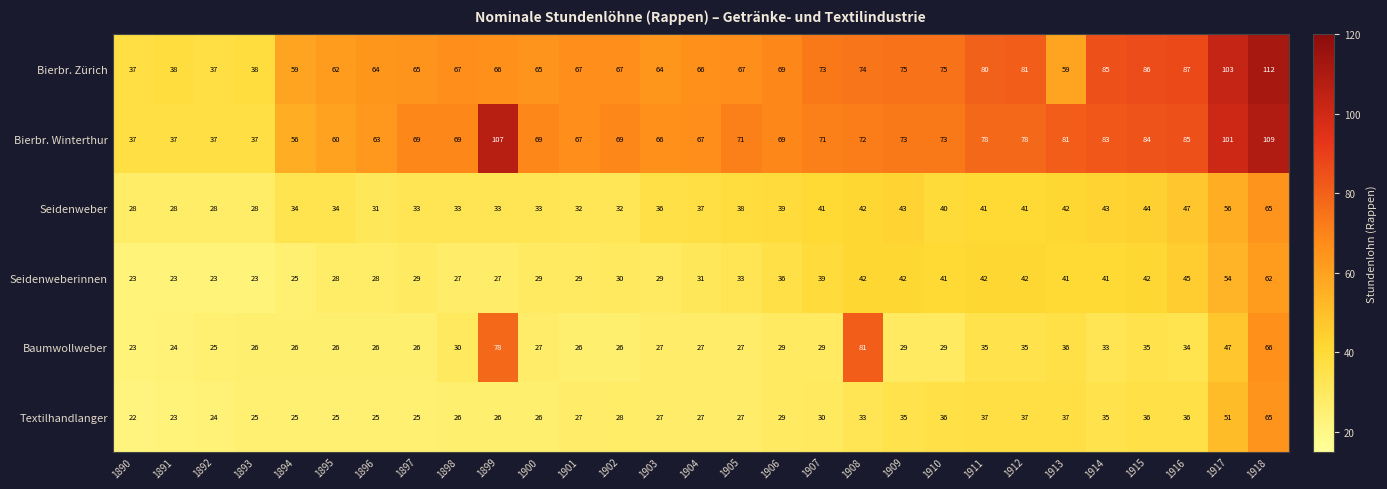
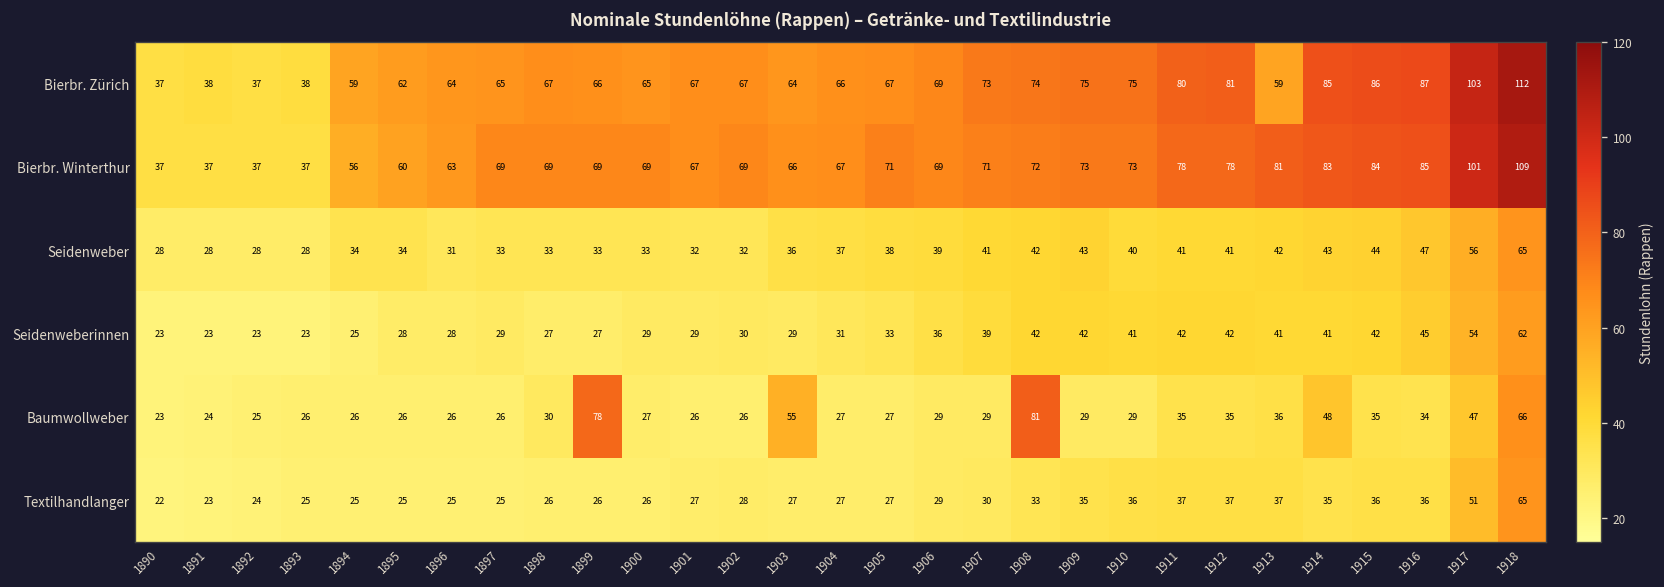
  {
    "Bierbr. Zürich": {
      "1890": 37,
      "1891": 38,
      "1892": 37,
      "1893": 38,
      "1894": 59,
      "1895": 62,
      "1896": 64,
      "1897": 65,
      "1898": 67,
      "1899": 66,
      "1900": 65,
      "1901": 67,
      "1902": 67,
      "1903": 64,
      "1904": 66,
      "1905": 67,
      "1906": 69,
      "1907": 73,
      "1908": 74,
      "1909": 75,
      "1910": 75,
      "1911": 80,
      "1912": 81,
      "1913": 59,
      "1914": 85,
      "1915": 86,
      "1916": 87,
      "1917": 103,
      "1918": 112
    },
    "Bierbr. Winterthur": {
      "1890": 37,
      "1891": 37,
      "1892": 37,
      "1893": 37,
      "1894": 56,
      "1895": 60,
      "1896": 63,
      "1897": 69,
      "1898": 69,
-     "1899": 107,
+     "1899": 69,
      "1900": 69,
      "1901": 67,
      "1902": 69,
      "1903": 66,
      "1904": 67,
      "1905": 71,
      "1906": 69,
      "1907": 71,
      "1908": 72,
      "1909": 73,
      "1910": 73,
      "1911": 78,
      "1912": 78,
      "1913": 81,
      "1914": 83,
      "1915": 84,
      "1916": 85,
      "1917": 101,
      "1918": 109
    },
    "Seidenweber": {
      "1890": 28,
      "1891": 28,
      "1892": 28,
      "1893": 28,
      "1894": 34,
      "1895": 34,
      "1896": 31,
      "1897": 33,
      "1898": 33,
      "1899": 33,
      "1900": 33,
      "1901": 32,
      "1902": 32,
      "1903": 36,
      "1904": 37,
      "1905": 38,
      "1906": 39,
      "1907": 41,
      "1908": 42,
      "1909": 43,
      "1910": 40,
      "1911": 41,
      "1912": 41,
      "1913": 42,
      "1914": 43,
      "1915": 44,
      "1916": 47,
      "1917": 56,
      "1918": 65
    },
    "Seidenweberinnen": {
      "1890": 23,
      "1891": 23,
      "1892": 23,
      "1893": 23,
      "1894": 25,
      "1895": 28,
      "1896": 28,
      "1897": 29,
      "1898": 27,
      "1899": 27,
      "1900": 29,
      "1901": 29,
      "1902": 30,
      "1903": 29,
      "1904": 31,
      "1905": 33,
      "1906": 36,
      "1907": 39,
      "1908": 42,
      "1909": 42,
      "1910": 41,
      "1911": 42,
      "1912": 42,
      "1913": 41,
      "1914": 41,
      "1915": 42,
      "1916": 45,
      "1917": 54,
      "1918": 62
    },
    "Baumwollweber": {
      "1890": 23,
      "1891": 24,
      "1892": 25,
      "1893": 26,
      "1894": 26,
      "1895": 26,
      "1896": 26,
      "1897": 26,
      "1898": 30,
      "1899": 78,
      "1900": 27,
      "1901": 26,
      "1902": 26,
-     "1903": 27,
+     "1903": 55,
      "1904": 27,
      "1905": 27,
      "1906": 29,
      "1907": 29,
      "1908": 81,
      "1909": 29,
      "1910": 29,
      "1911": 35,
      "1912": 35,
      "1913": 36,
-     "1914": 33,
+     "1914": 48,
      "1915": 35,
      "1916": 34,
      "1917": 47,
      "1918": 66
    },
    "Textilhandlanger": {
      "1890": 22,
      "1891": 23,
      "1892": 24,
      "1893": 25,
      "1894": 25,
      "1895": 25,
      "1896": 25,
      "1897": 25,
      "1898": 26,
      "1899": 26,
      "1900": 26,
      "1901": 27,
      "1902": 28,
      "1903": 27,
      "1904": 27,
      "1905": 27,
      "1906": 29,
      "1907": 30,
      "1908": 33,
      "1909": 35,
      "1910": 36,
      "1911": 37,
      "1912": 37,
      "1913": 37,
      "1914": 35,
      "1915": 36,
      "1916": 36,
      "1917": 51,
      "1918": 65
    }
  }
